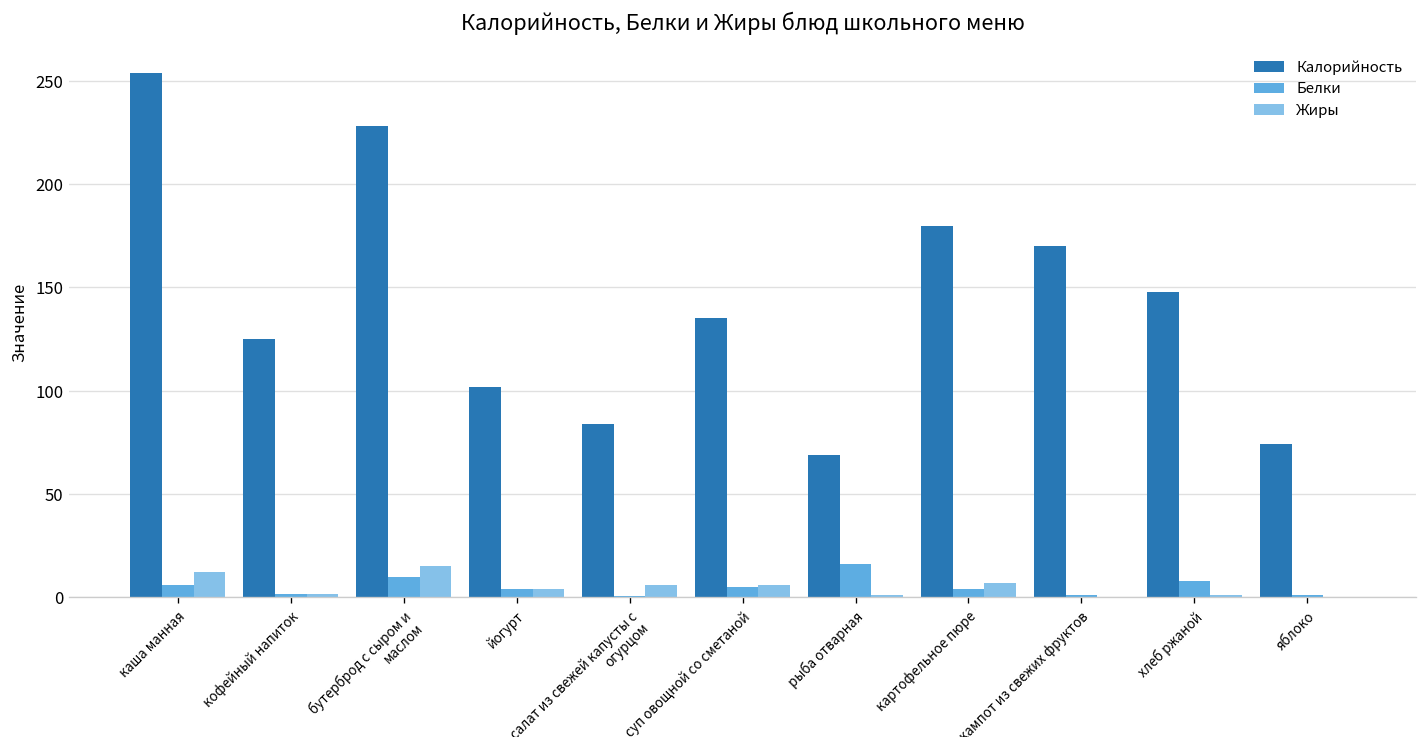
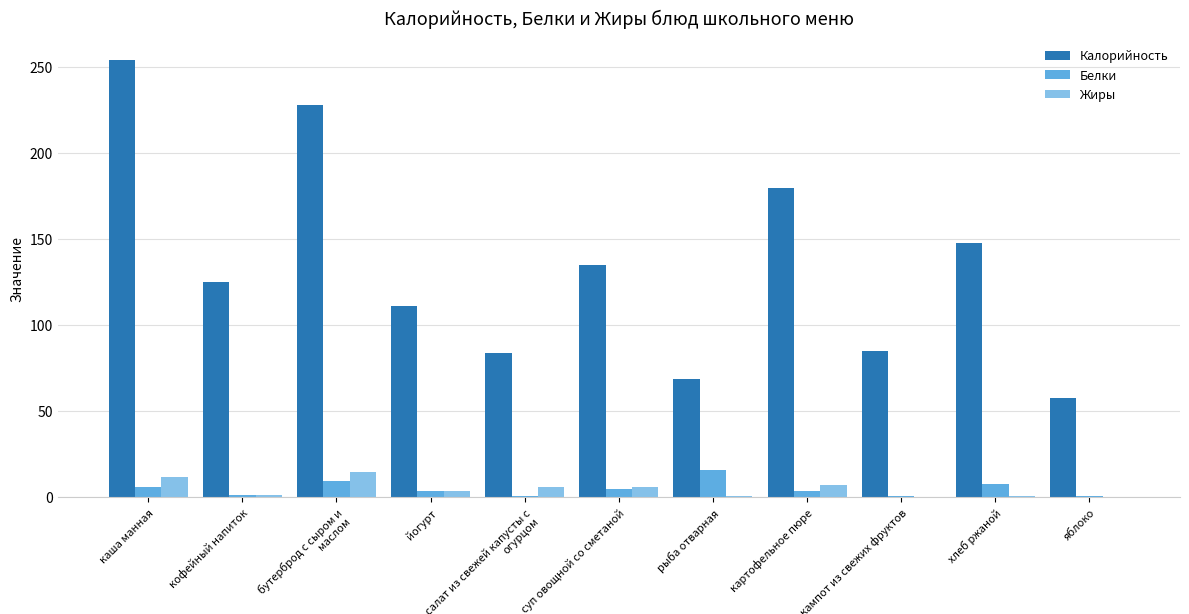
  {
    "Калорийность": {
      "каша манная": 254,
      "кофейный напиток": 125,
      "бутерброд с сыром и маслом": 228,
-     "йогурт": 102,
+     "йогурт": 111,
      "салат из свежей капусты с огурцом": 84,
      "суп овощной со сметаной": 135,
      "рыба отварная": 69,
      "картофельное пюре": 180,
-     "кампот из свежих фруктов": 170,
+     "кампот из свежих фруктов": 85,
      "хлеб ржаной": 148,
-     "яблоко": 74
+     "яблоко": 58
    }
  }
